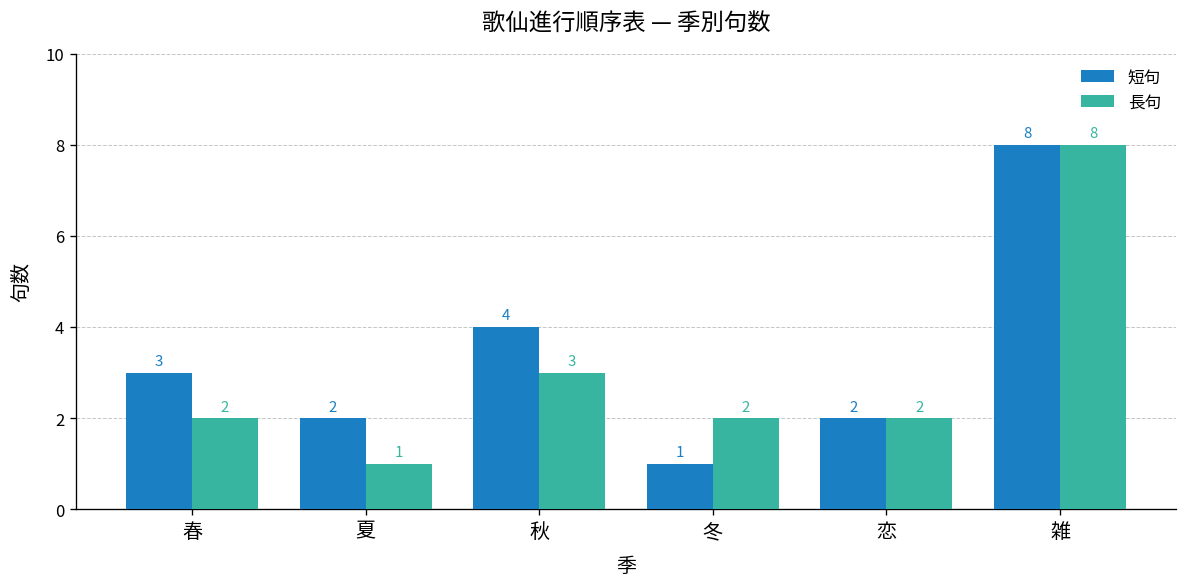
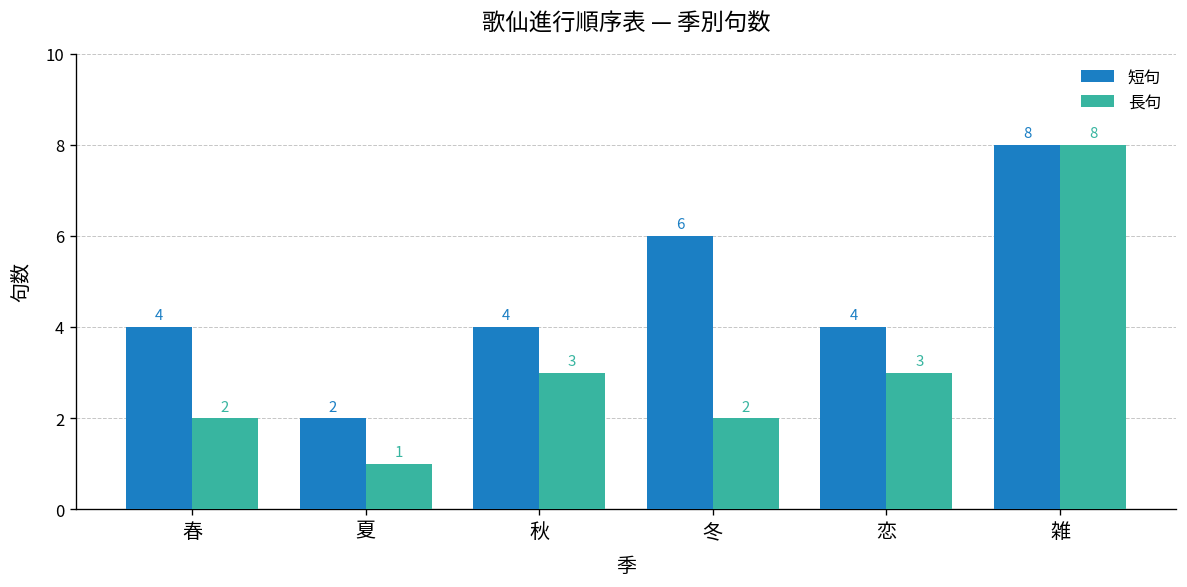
  {
    "短句": {
-     "春": 3,
+     "春": 4,
      "夏": 2,
      "秋": 4,
-     "冬": 1,
-     "恋": 2,
+     "冬": 6,
+     "恋": 4,
      "雑": 8
    },
    "長句": {
      "春": 2,
      "夏": 1,
      "秋": 3,
      "冬": 2,
-     "恋": 2,
+     "恋": 3,
      "雑": 8
    }
  }
